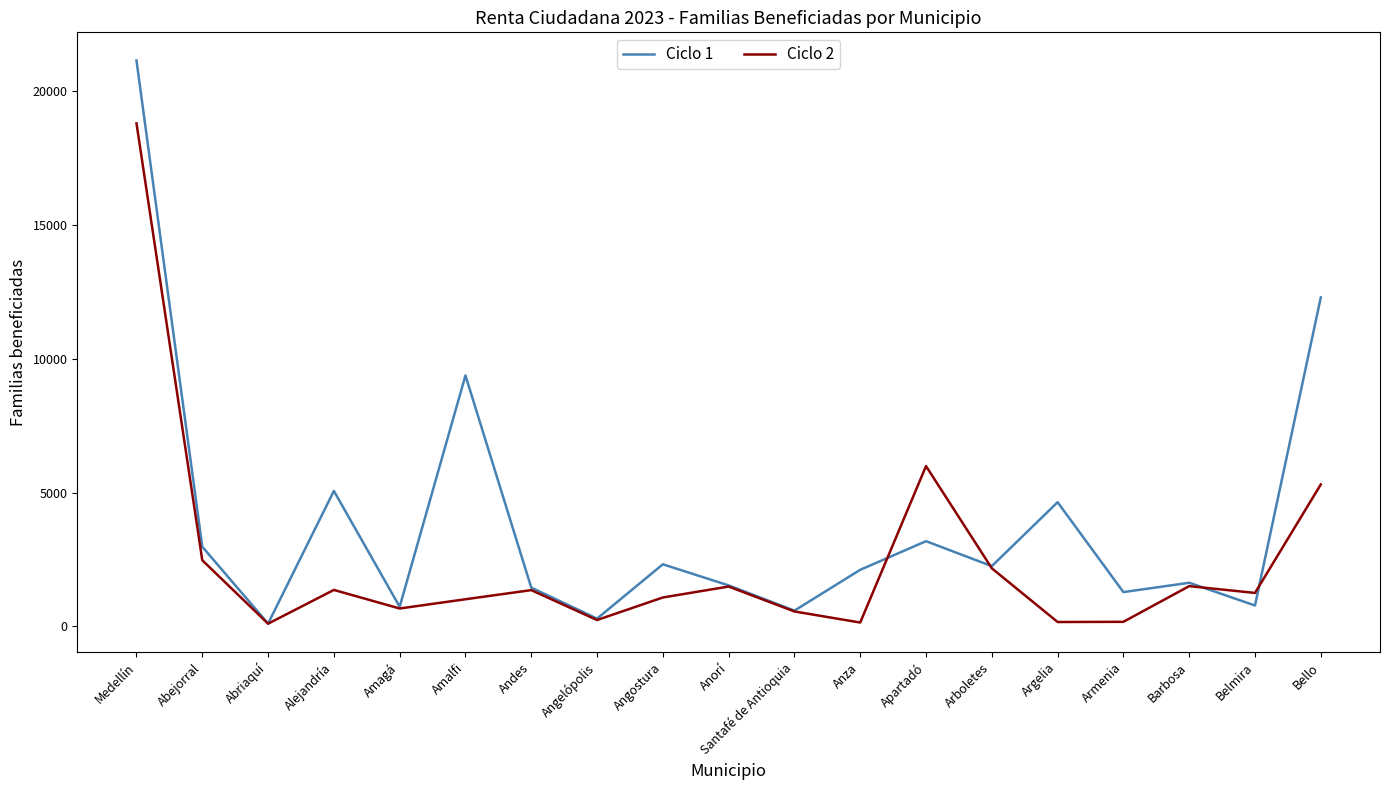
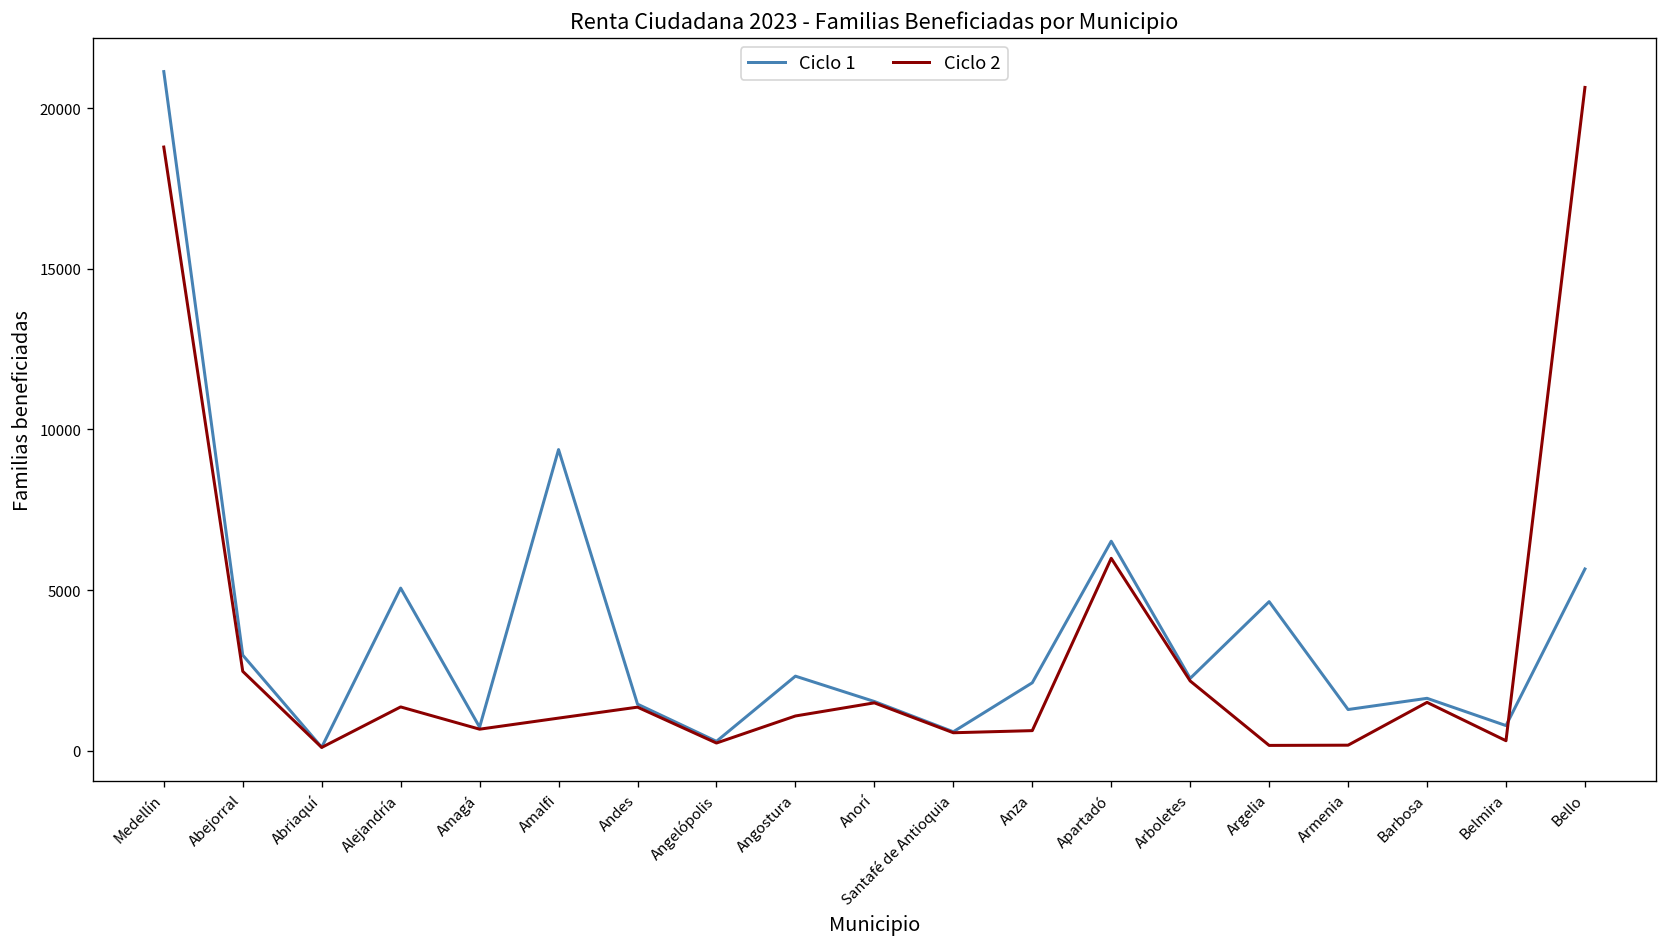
  {
    "Ciclo 1": {
      "Medellín": 21100,
      "Abejorral": 3000,
      "Alejandría": 5100,
      "Amalfi": 9400,
      "Angostura": 2300,
      "Anza": 2100,
-     "Apartadó": 3200,
+     "Apartadó": 6500,
      "Argelia": 4600,
      "Armenia": 1300,
      "Barbosa": 1600,
      "Belmira": 800,
-     "Bello": 12300
+     "Bello": 5700
    },
    "Ciclo 2": {
      "Medellín": 18800,
      "Abejorral": 2500,
      "Alejandría": 1400,
      "Amalfi": 1000,
      "Angostura": 1100,
-     "Anza": 100,
+     "Anza": 600,
      "Apartadó": 6000,
      "Argelia": 200,
      "Armenia": 200,
      "Barbosa": 1500,
-     "Belmira": 1200,
-     "Bello": 5300
+     "Belmira": 300,
+     "Bello": 20600
    }
  }
